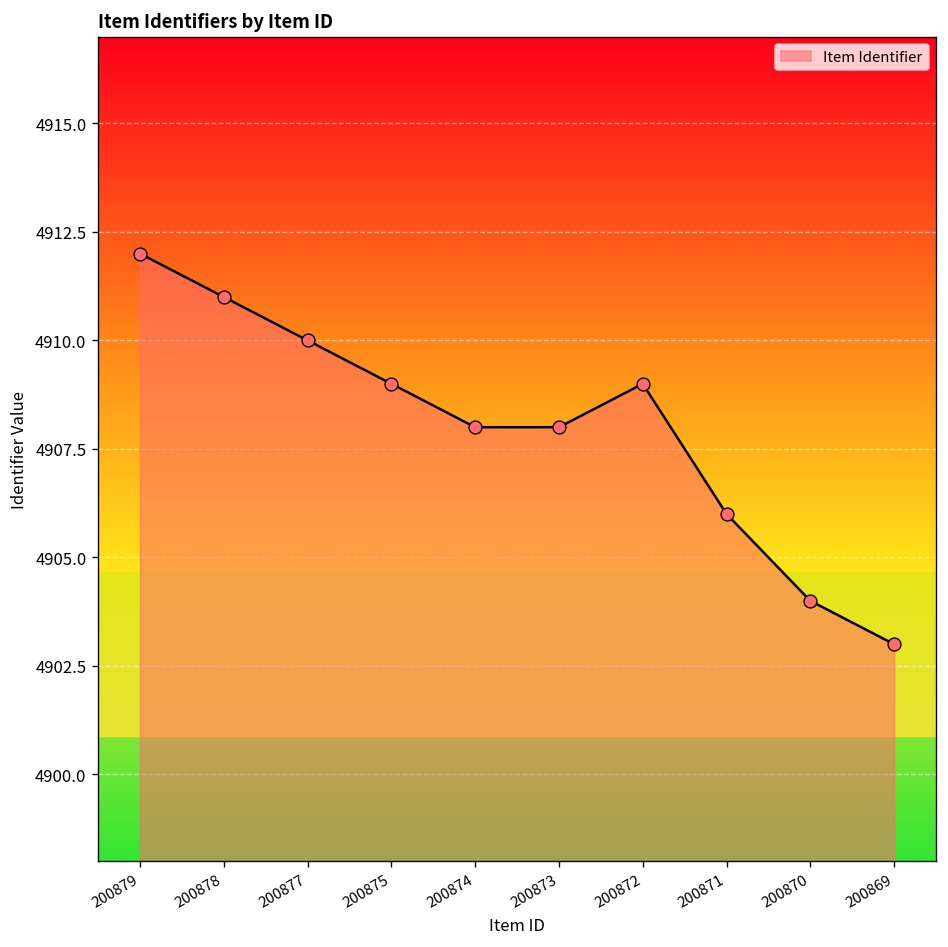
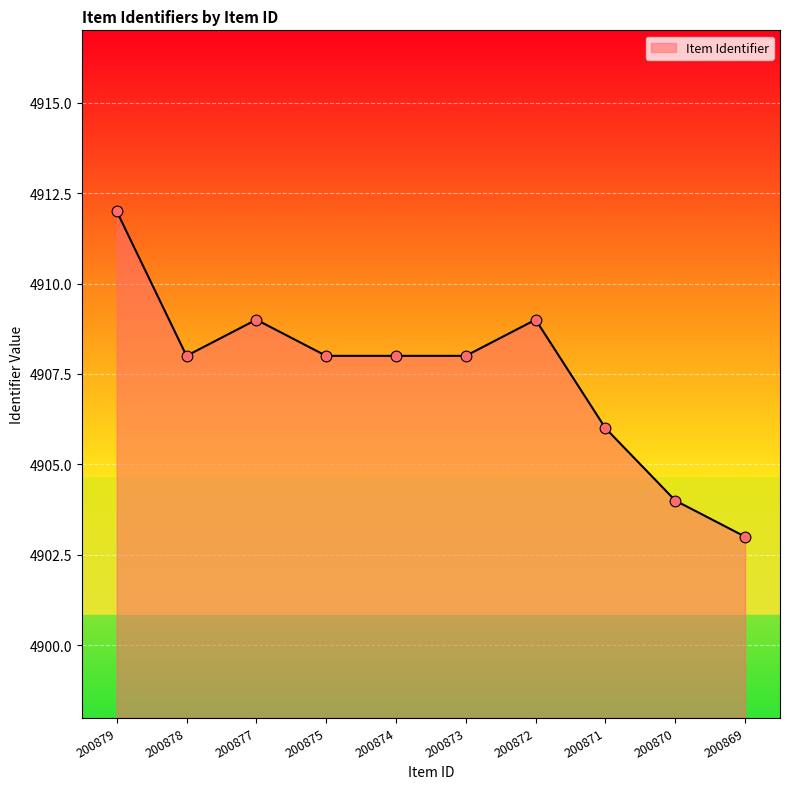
  {
    "200879": 4912,
-   "200878": 4911,
-   "200877": 4910,
-   "200875": 4909,
+   "200878": 4908,
+   "200877": 4909,
+   "200875": 4908,
    "200874": 4908,
    "200873": 4908,
    "200872": 4909,
    "200871": 4906,
    "200870": 4904,
    "200869": 4903
  }
